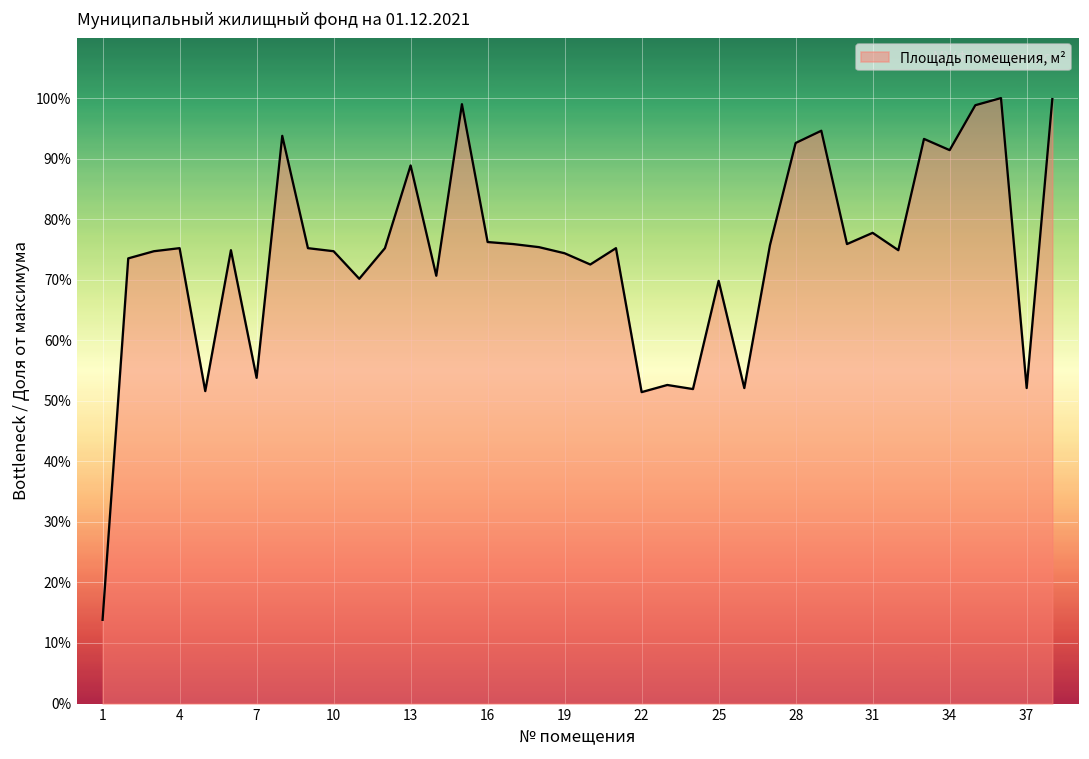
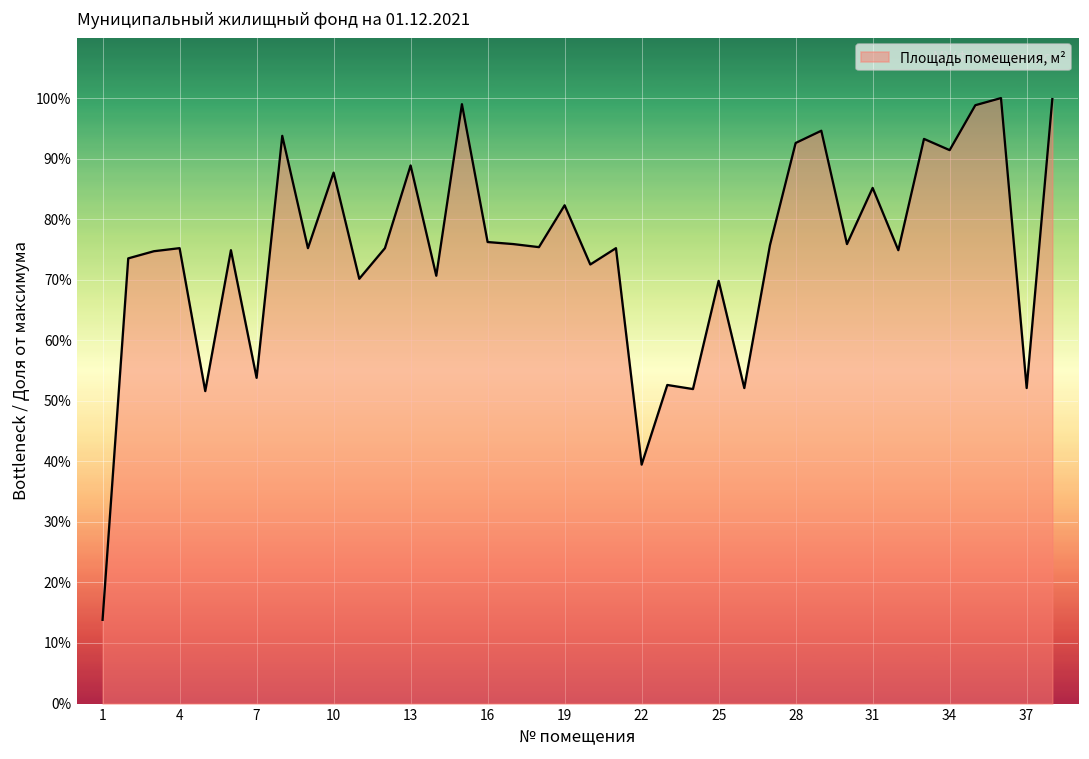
  {
    "1": "14%",
    "4": "75%",
    "7": "54%",
-   "10": "75%",
+   "10": "88%",
    "13": "89%",
    "16": "76%",
-   "19": "74%",
-   "22": "51%",
+   "19": "82%",
+   "22": "39%",
    "25": "70%",
    "28": "93%",
-   "31": "78%",
+   "31": "85%",
    "34": "91%",
    "37": "52%"
  }
